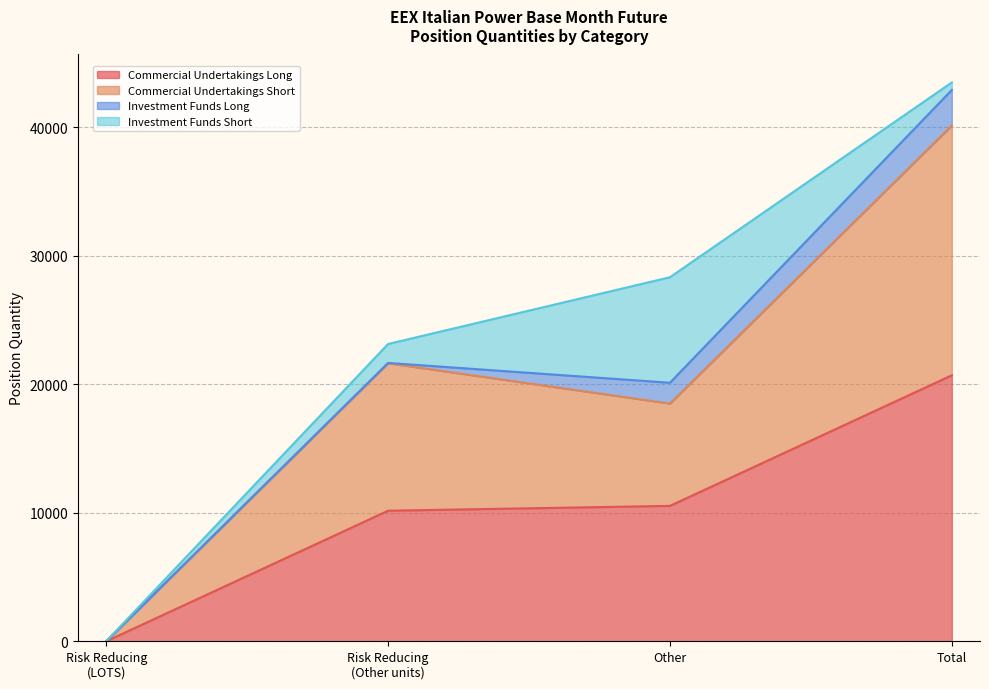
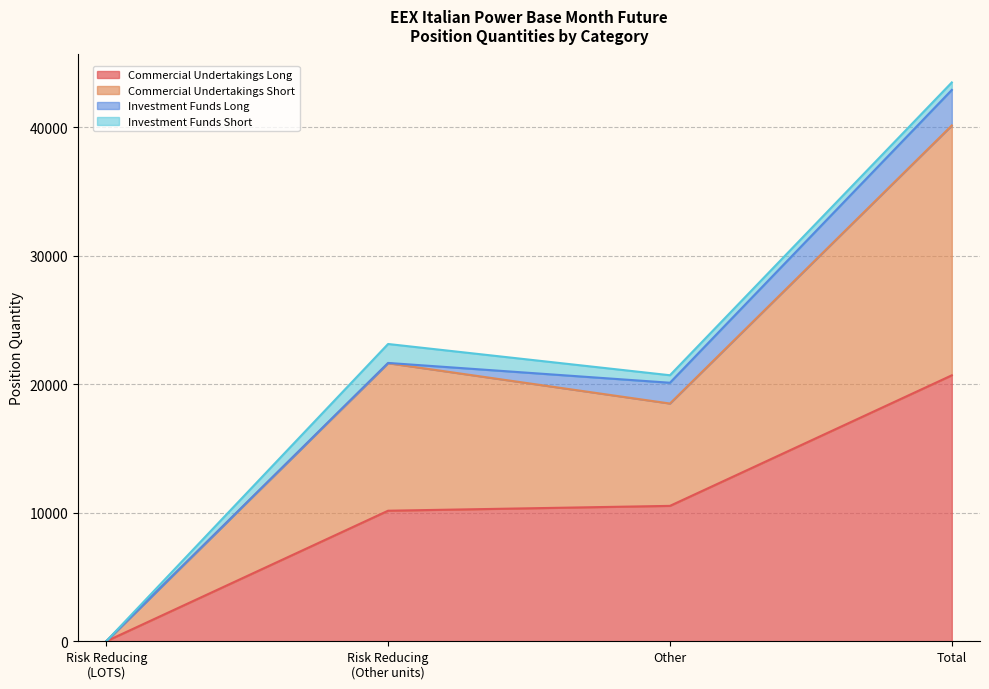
  {
    "Investment Funds Long": {
      "Other": 1600,
      "Total": 2800
    },
    "Investment Funds Short": {
      "Risk Reducing (Other units)": 1500,
-     "Other": 8200,
+     "Other": 600,
      "Total": 600
    }
  }
